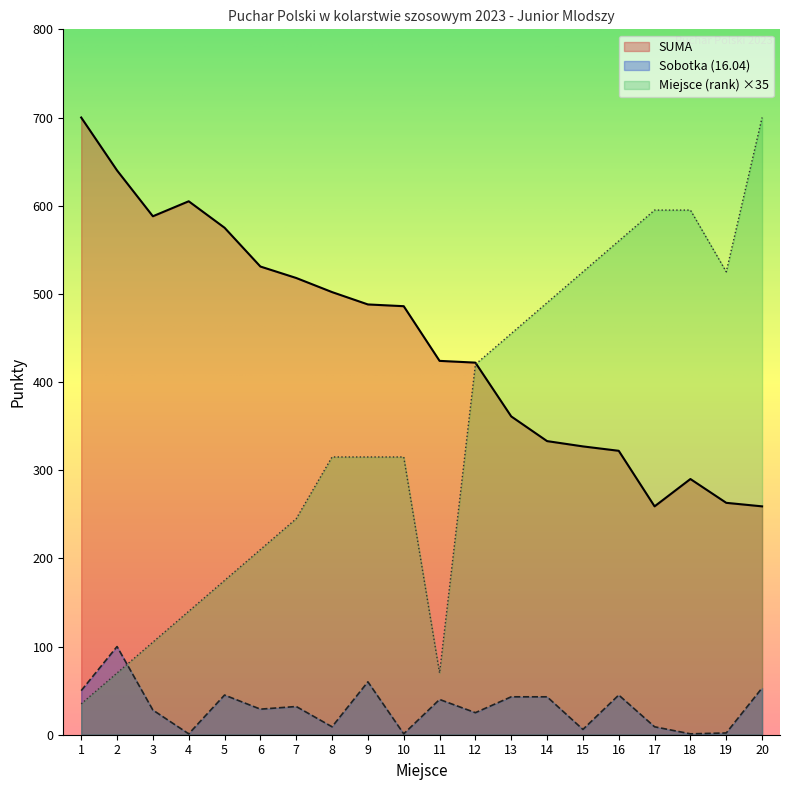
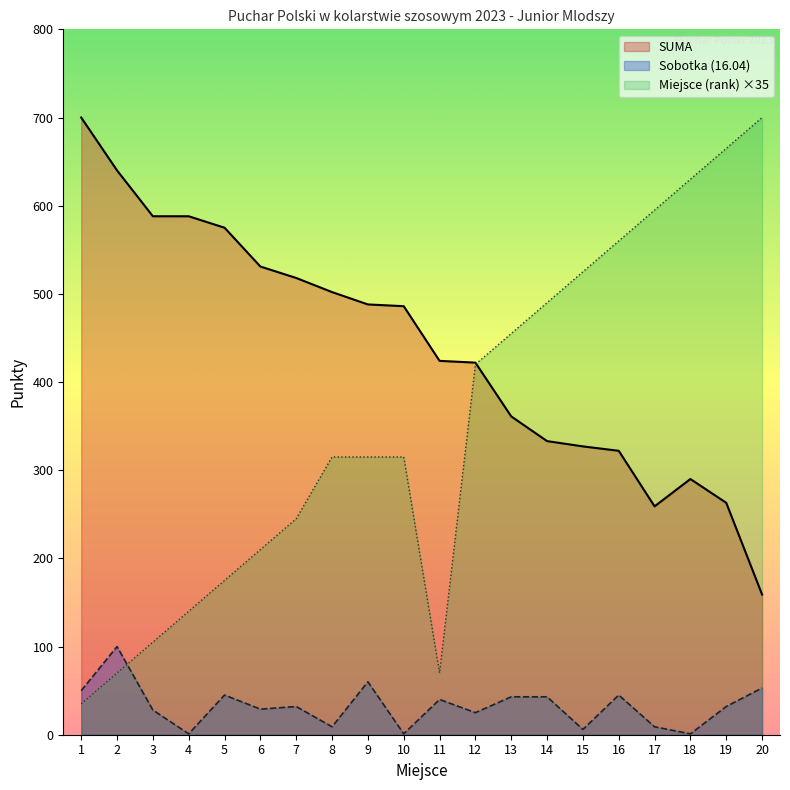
  {
    "SUMA": {
      "1": 700,
      "2": 640,
      "3": 590,
-     "4": 610,
+     "4": 590,
      "5": 580,
      "6": 530,
      "7": 520,
      "8": 500,
      "9": 490,
      "10": 490,
      "11": 420,
      "13": 360,
      "14": 330,
      "15": 330,
      "16": 320,
      "17": 260,
      "18": 290,
      "19": 260,
-     "20": 260
+     "20": 160
    },
    "Sobotka (16.04)": {
      "1": 50,
      "2": 100,
      "3": 30,
      "4": 0,
      "5": 50,
      "6": 30,
      "7": 30,
      "8": 10,
      "9": 60,
      "10": 0,
      "11": 40,
      "12": 30,
      "13": 40,
      "14": 40,
      "15": 10,
      "16": 50,
      "17": 10,
      "18": 0,
-     "19": 0,
+     "19": 30,
      "20": 50
    },
    "Miejsce (rank) ×35": {
      "1": 40,
      "2": 70,
      "3": 110,
      "4": 140,
      "5": 180,
      "6": 210,
      "7": 250,
      "8": 320,
      "9": 320,
      "10": 320,
      "11": 70,
      "13": 460,
      "14": 490,
      "15": 530,
      "16": 560,
      "17": 600,
-     "18": 600,
-     "19": 530,
+     "18": 630,
+     "19": 670,
      "20": 700
    }
  }
